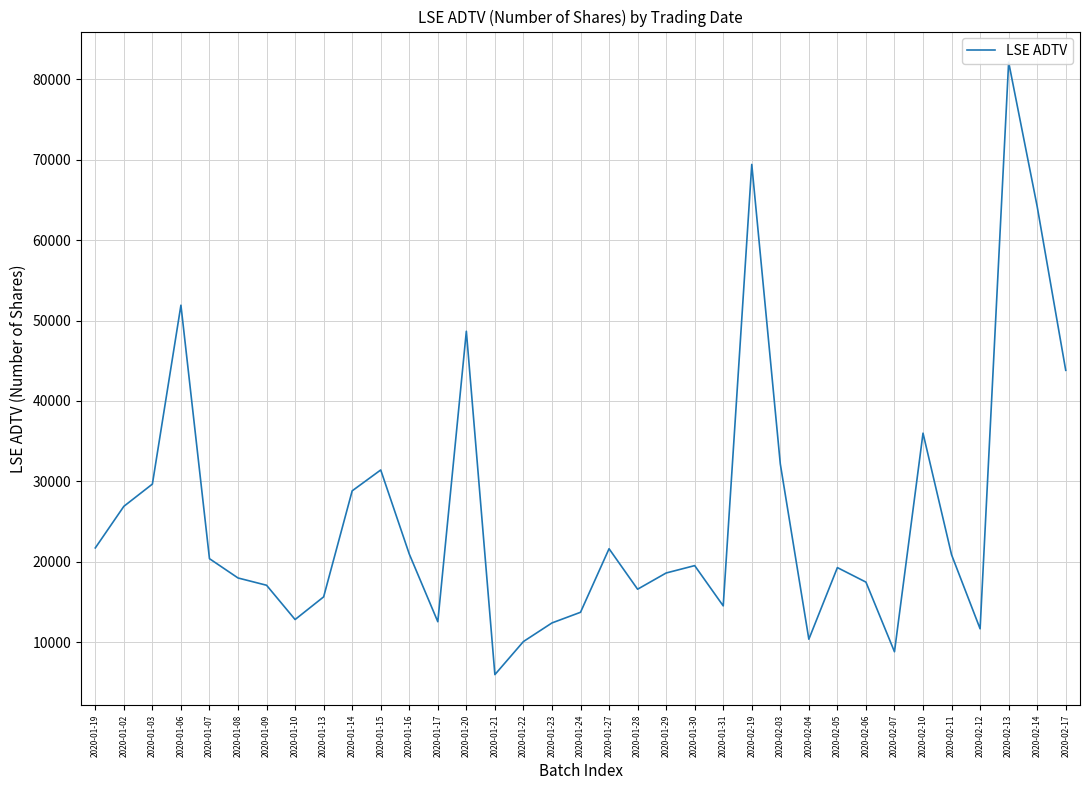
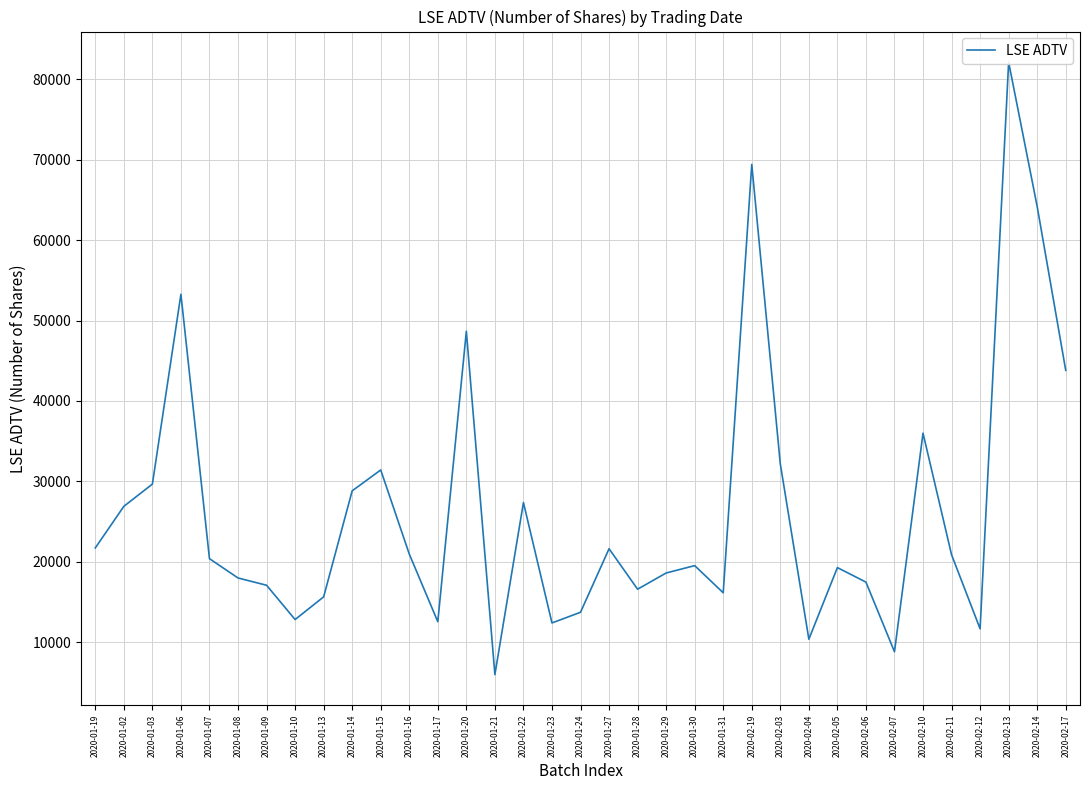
  {
    "2020-01-19": 22000,
    "2020-01-02": 27000,
    "2020-01-03": 30000,
-   "2020-01-06": 52000,
+   "2020-01-06": 53000,
    "2020-01-07": 20000,
    "2020-01-08": 18000,
    "2020-01-09": 17000,
    "2020-01-10": 13000,
    "2020-01-13": 16000,
    "2020-01-14": 29000,
    "2020-01-15": 31000,
    "2020-01-16": 21000,
    "2020-01-17": 13000,
    "2020-01-20": 49000,
    "2020-01-21": 6000,
-   "2020-01-22": 10000,
+   "2020-01-22": 27000,
    "2020-01-23": 12000,
    "2020-01-24": 14000,
    "2020-01-27": 22000,
    "2020-01-28": 17000,
    "2020-01-29": 19000,
    "2020-01-30": 20000,
-   "2020-01-31": 15000,
+   "2020-01-31": 16000,
    "2020-02-19": 69000,
    "2020-02-03": 32000,
    "2020-02-04": 10000,
    "2020-02-05": 19000,
    "2020-02-06": 17000,
    "2020-02-07": 9000,
    "2020-02-10": 36000,
    "2020-02-11": 21000,
    "2020-02-12": 12000,
    "2020-02-14": 64000,
    "2020-02-17": 44000
  }
